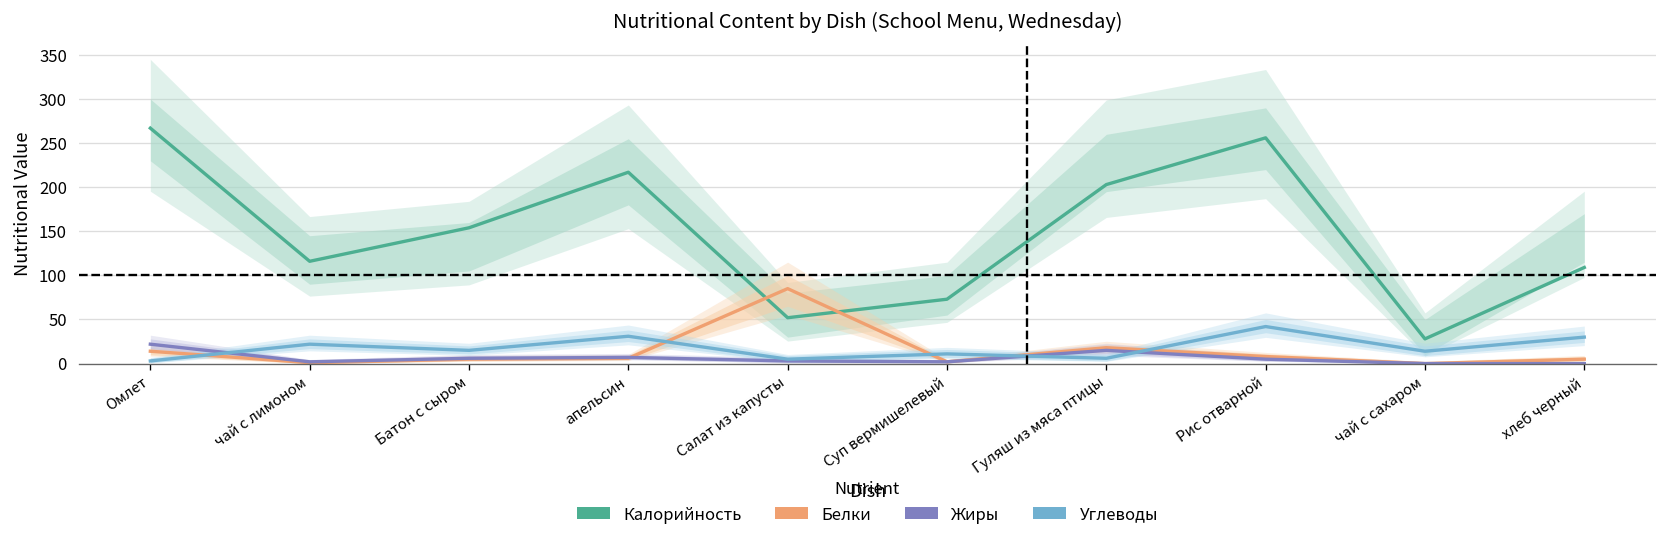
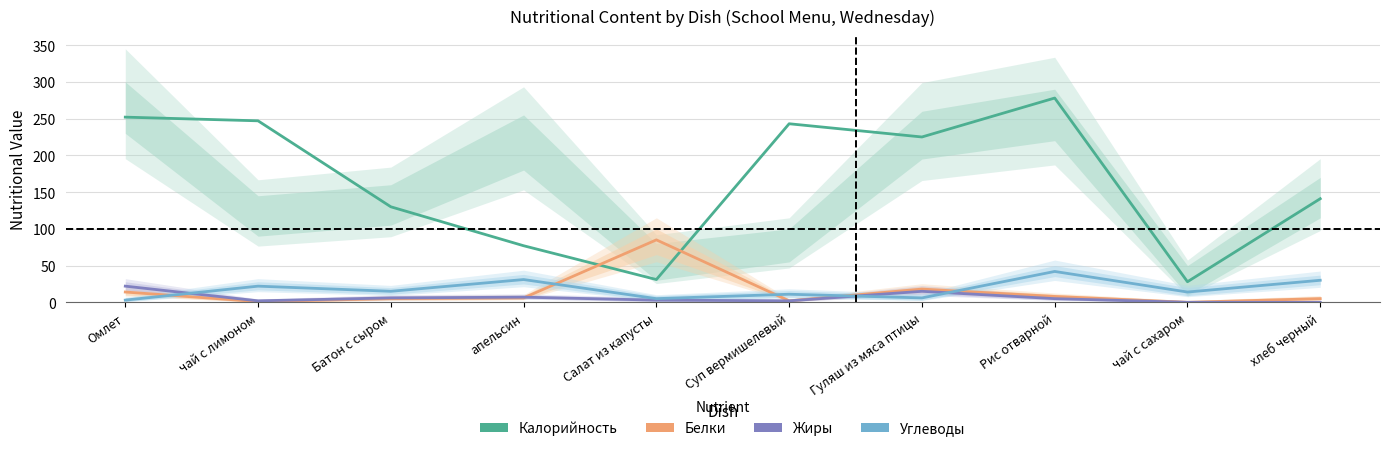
  {
    "Калорийность": {
-     "Омлет": 270,
-     "чай с лимоном": 120,
-     "Батон с сыром": 150,
-     "апельсин": 220,
-     "Салат из капусты": 50,
-     "Суп вермишелевый": 70,
-     "Гуляш из мяса птицы": 200,
-     "Рис отварной": 260,
+     "Омлет": 250,
+     "чай с лимоном": 250,
+     "Батон с сыром": 130,
+     "апельсин": 80,
+     "Салат из капусты": 30,
+     "Суп вермишелевый": 240,
+     "Гуляш из мяса птицы": 230,
+     "Рис отварной": 280,
      "чай с сахаром": 30,
-     "хлеб черный": 110
+     "хлеб черный": 140
    },
    "Белки": {
      "Омлет": 10,
      "Салат из капусты": 90
    }
  }
